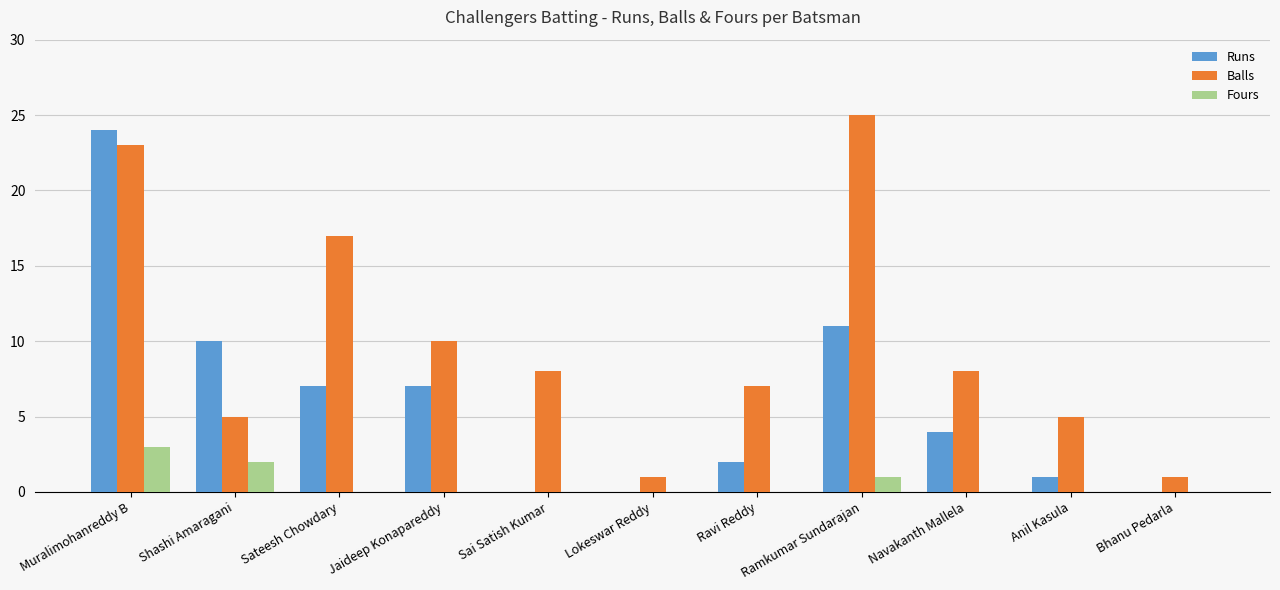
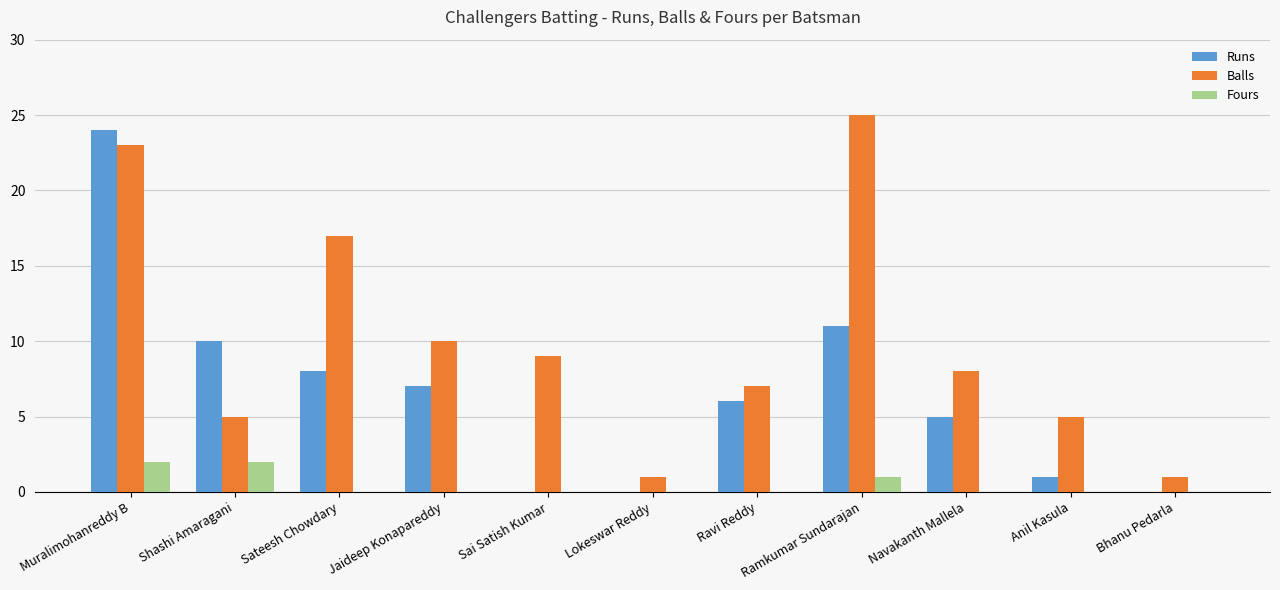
  {
    "Runs": {
      "Muralimohanreddy B": 24,
      "Shashi Amaragani": 10,
-     "Sateesh Chowdary": 7,
+     "Sateesh Chowdary": 8,
      "Jaideep Konapareddy": 7,
      "Sai Satish Kumar": 0,
      "Lokeswar Reddy": 0,
-     "Ravi Reddy": 2,
+     "Ravi Reddy": 6,
      "Ramkumar Sundarajan": 11,
-     "Navakanth Mallela": 4,
+     "Navakanth Mallela": 5,
      "Anil Kasula": 1,
      "Bhanu Pedarla": 0
    },
    "Balls": {
      "Muralimohanreddy B": 23,
      "Shashi Amaragani": 5,
      "Sateesh Chowdary": 17,
      "Jaideep Konapareddy": 10,
-     "Sai Satish Kumar": 8,
+     "Sai Satish Kumar": 9,
      "Lokeswar Reddy": 1,
      "Ravi Reddy": 7,
      "Ramkumar Sundarajan": 25,
      "Navakanth Mallela": 8,
      "Anil Kasula": 5,
      "Bhanu Pedarla": 1
    },
    "Fours": {
-     "Muralimohanreddy B": 3,
+     "Muralimohanreddy B": 2,
      "Shashi Amaragani": 2,
      "Sateesh Chowdary": 0,
      "Jaideep Konapareddy": 0,
      "Sai Satish Kumar": 0,
      "Lokeswar Reddy": 0,
      "Ravi Reddy": 0,
      "Ramkumar Sundarajan": 1,
      "Navakanth Mallela": 0,
      "Anil Kasula": 0,
      "Bhanu Pedarla": 0
    }
  }
